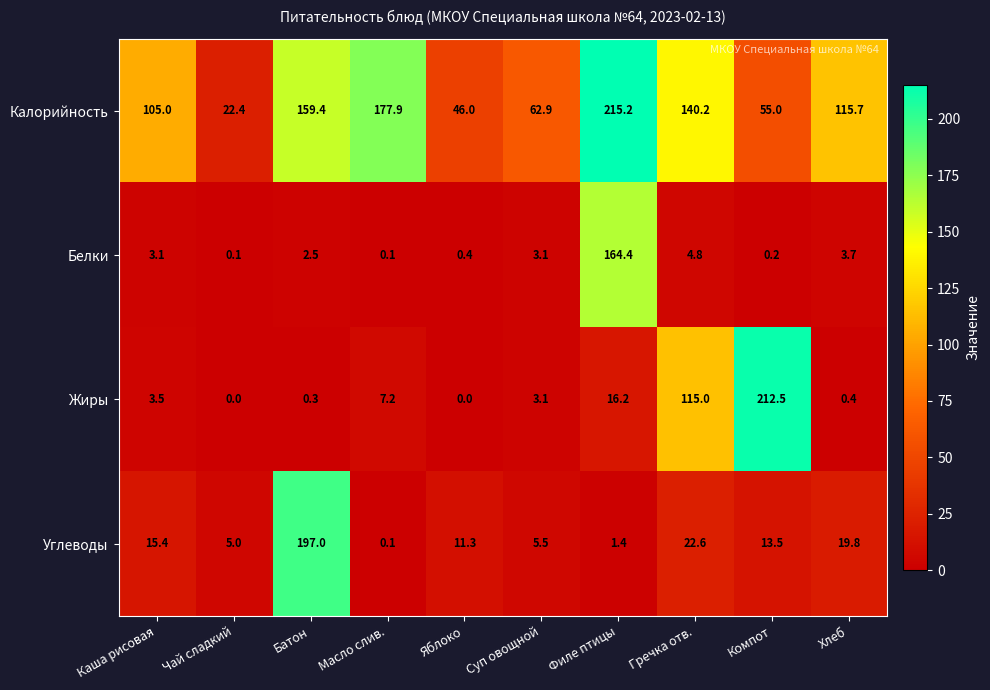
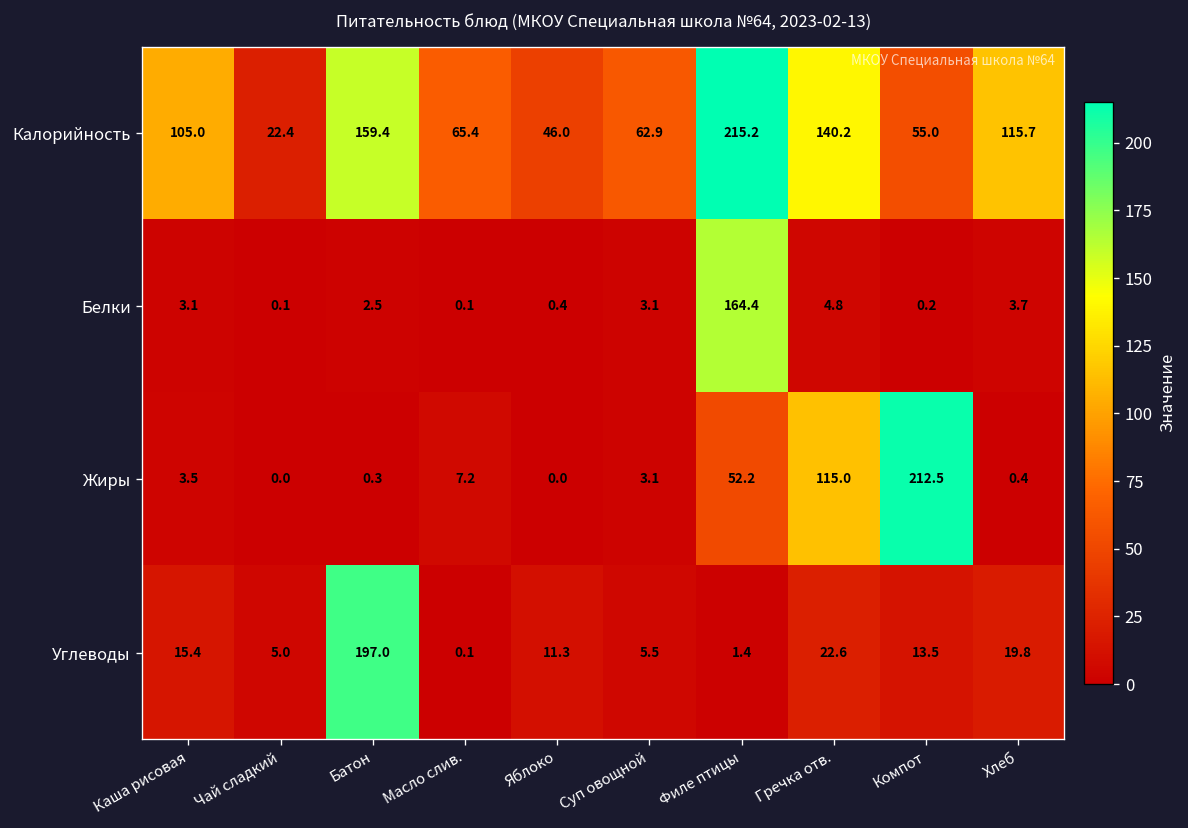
  {
    "Калорийность": {
      "Каша рисовая": 105.0,
      "Чай сладкий": 22.4,
      "Батон": 159.4,
-     "Масло слив.": 177.9,
+     "Масло слив.": 65.4,
      "Яблоко": 46.0,
      "Суп овощной": 62.9,
      "Филе птицы": 215.2,
      "Гречка отв.": 140.2,
      "Хлеб": 115.7
    },
    "Белки": {
      "Каша рисовая": 3.1,
      "Чай сладкий": 0.1,
      "Батон": 2.5,
      "Масло слив.": 0.1,
      "Яблоко": 0.4,
      "Суп овощной": 3.1,
      "Филе птицы": 164.4,
      "Гречка отв.": 4.8,
      "Компот": 0.2,
      "Хлеб": 3.7
    },
    "Жиры": {
      "Каша рисовая": 3.5,
      "Чай сладкий": 0.0,
      "Батон": 0.3,
      "Масло слив.": 7.2,
      "Яблоко": 0.0,
      "Суп овощной": 3.1,
-     "Филе птицы": 16.2,
+     "Филе птицы": 52.2,
      "Гречка отв.": 115.0,
      "Компот": 212.5,
      "Хлеб": 0.4
    },
    "Углеводы": {
      "Каша рисовая": 15.4,
      "Чай сладкий": 5.0,
      "Батон": 197.0,
      "Масло слив.": 0.1,
      "Яблоко": 11.3,
      "Суп овощной": 5.5,
      "Филе птицы": 1.4,
      "Гречка отв.": 22.6,
      "Компот": 13.5,
      "Хлеб": 19.8
    }
  }
